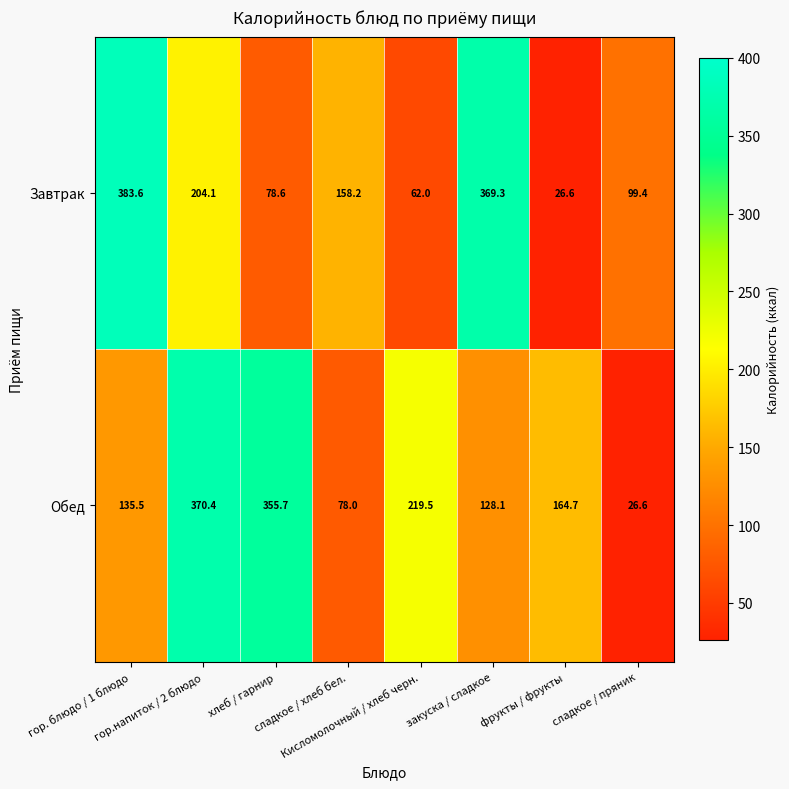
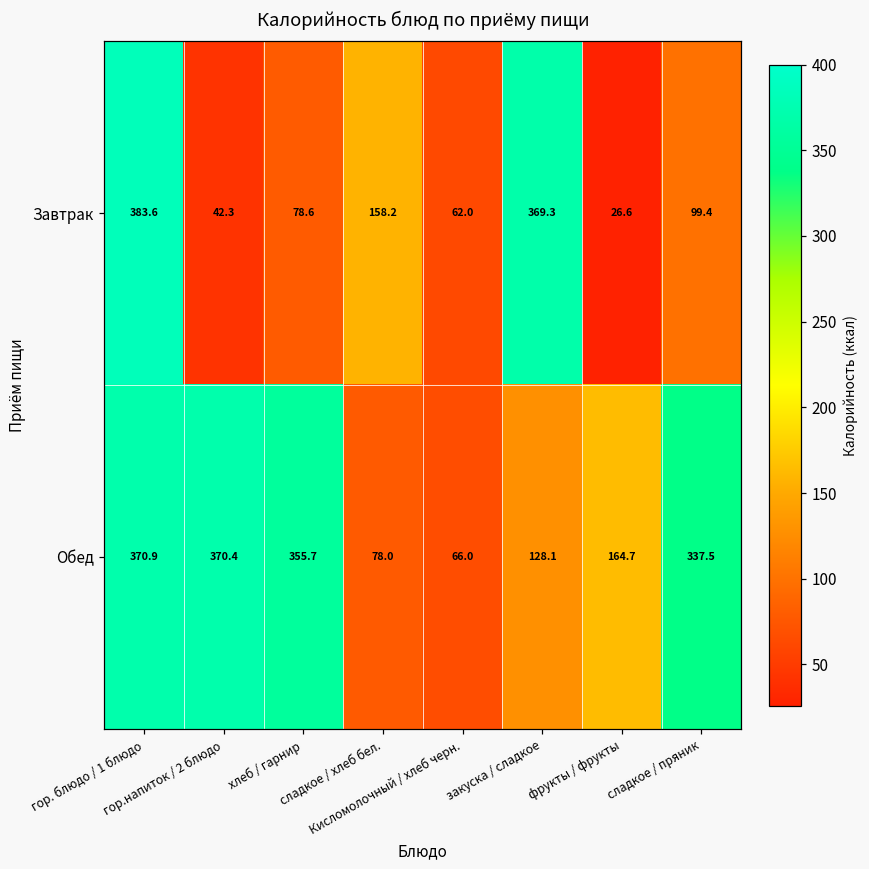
  {
    "Завтрак": {
      "гор. блюдо / 1 блюдо": 383.6,
-     "гор.напиток / 2 блюдо": 204.1,
+     "гор.напиток / 2 блюдо": 42.3,
      "хлеб / гарнир": 78.6,
      "сладкое / хлеб бел.": 158.2,
      "Кисломолочный / хлеб черн.": 62.0,
      "закуска / сладкое": 369.3,
      "фрукты / фрукты": 26.6,
      "сладкое / пряник": 99.4
    },
    "Обед": {
-     "гор. блюдо / 1 блюдо": 135.5,
+     "гор. блюдо / 1 блюдо": 370.9,
      "гор.напиток / 2 блюдо": 370.4,
      "хлеб / гарнир": 355.7,
      "сладкое / хлеб бел.": 78.0,
-     "Кисломолочный / хлеб черн.": 219.5,
+     "Кисломолочный / хлеб черн.": 66.0,
      "закуска / сладкое": 128.1,
      "фрукты / фрукты": 164.7,
-     "сладкое / пряник": 26.6
+     "сладкое / пряник": 337.5
    }
  }
